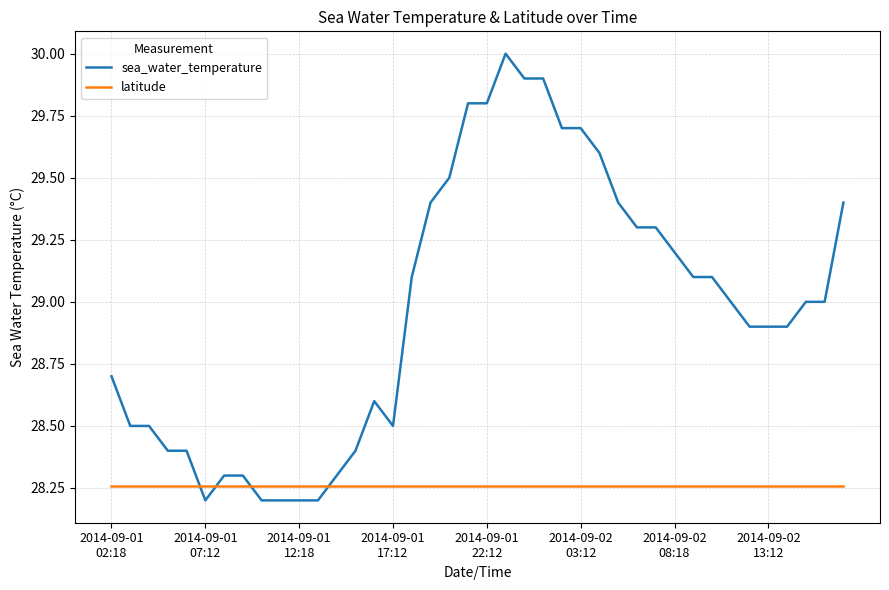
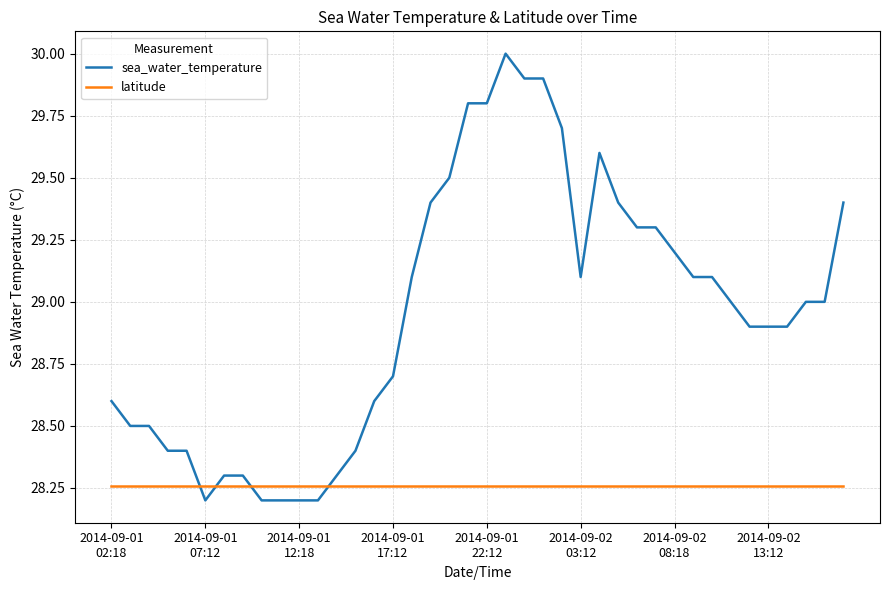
  {
    "sea_water_temperature": {
-     "2014-09-01 02:18": 28.7,
+     "2014-09-01 02:18": 28.6,
      "2014-09-01 07:12": 28.2,
      "2014-09-01 12:18": 28.2,
-     "2014-09-01 17:12": 28.5,
+     "2014-09-01 17:12": 28.7,
      "2014-09-01 22:12": 29.8,
-     "2014-09-02 03:12": 29.7,
+     "2014-09-02 03:12": 29.1,
      "2014-09-02 08:18": 29.2,
      "2014-09-02 13:12": 28.9
    },
    "latitude": {
      "2014-09-01 02:18": 28.26,
      "2014-09-01 07:12": 28.26,
      "2014-09-01 12:18": 28.26,
      "2014-09-01 17:12": 28.26,
      "2014-09-01 22:12": 28.26,
      "2014-09-02 03:12": 28.26,
      "2014-09-02 08:18": 28.26,
      "2014-09-02 13:12": 28.26
    }
  }
